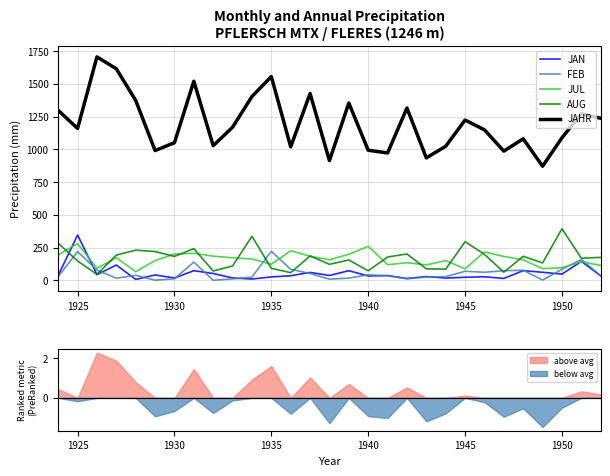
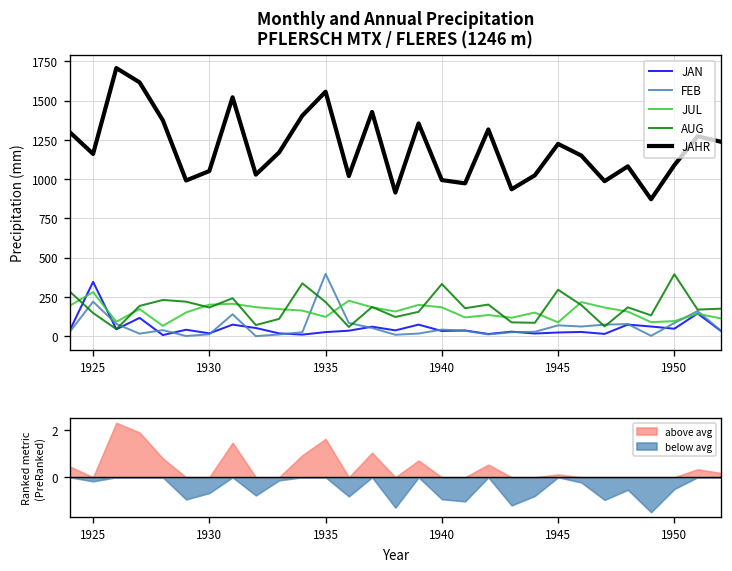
  {
    "Monthly and Annual Precipitation PFLERSCH MTX / FLERES (1246 m)": {
      "JAN": {
        "1925": 350,
        "1935": 30,
        "1945": 20,
        "1950": 50
      },
      "FEB": {
        "1925": 220,
-       "1935": 220
+       "1935": 400
      },
      "JUL": {
        "1925": 280,
        "1935": 120,
-       "1940": 260
+       "1940": 180
      },
      "AUG": {
        "1925": 150,
-       "1935": 90,
-       "1940": 70,
+       "1935": 220,
+       "1940": 330,
        "1945": 300,
        "1950": 390
      },
      "JAHR": {
        "1925": 1160,
        "1930": 1050,
        "1935": 1560,
        "1940": 990,
        "1945": 1220,
        "1950": 1090
      }
    }
  }
